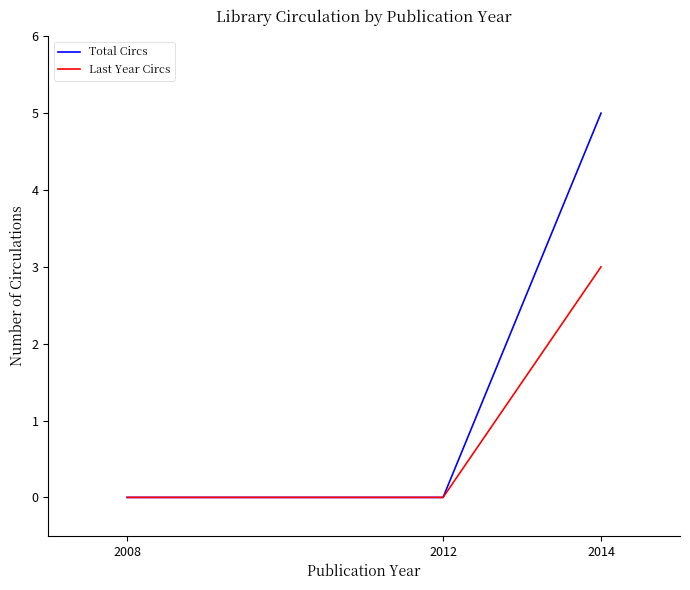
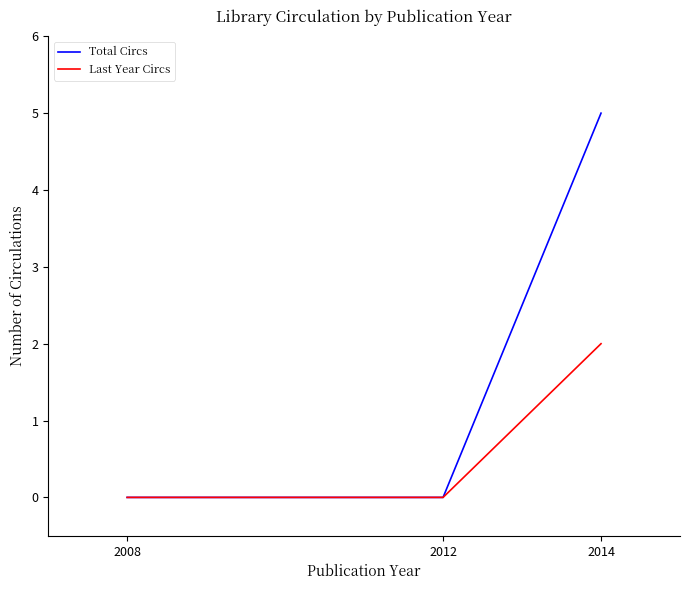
  {
    "Total Circs": {
      "2014": 5
    },
    "Last Year Circs": {
-     "2014": 3
+     "2014": 2
    }
  }
